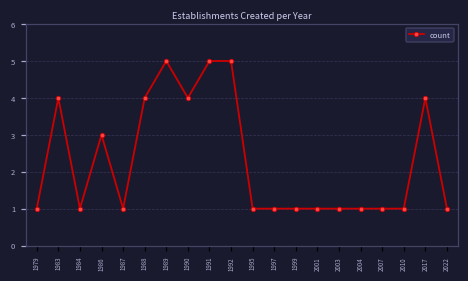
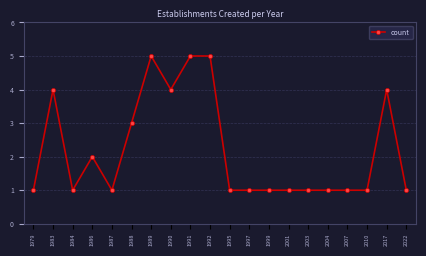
  {
    "1979": 1,
    "1983": 4,
    "1984": 1,
-   "1986": 3,
+   "1986": 2,
    "1987": 1,
-   "1988": 4,
+   "1988": 3,
    "1989": 5,
    "1990": 4,
    "1991": 5,
    "1992": 5,
    "1995": 1,
    "1997": 1,
    "1999": 1,
    "2001": 1,
    "2003": 1,
    "2004": 1,
    "2007": 1,
    "2010": 1,
    "2017": 4,
    "2022": 1
  }
